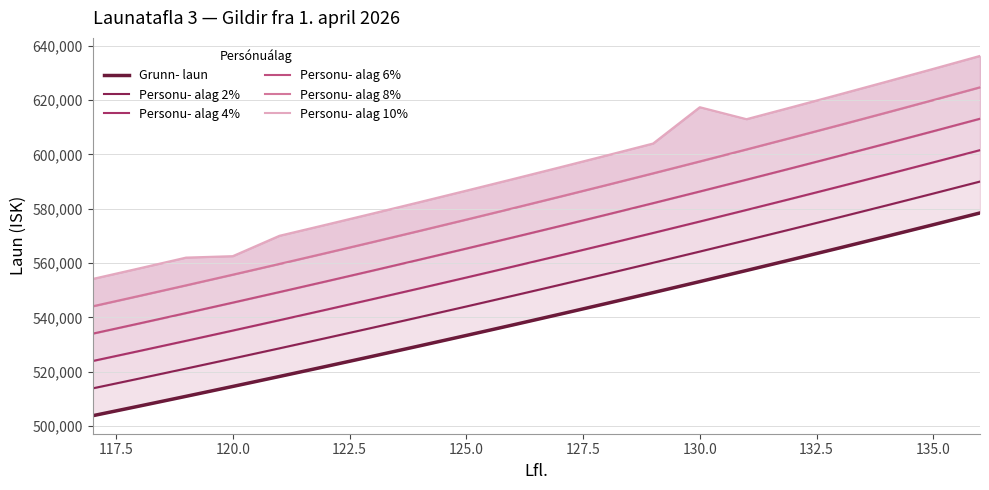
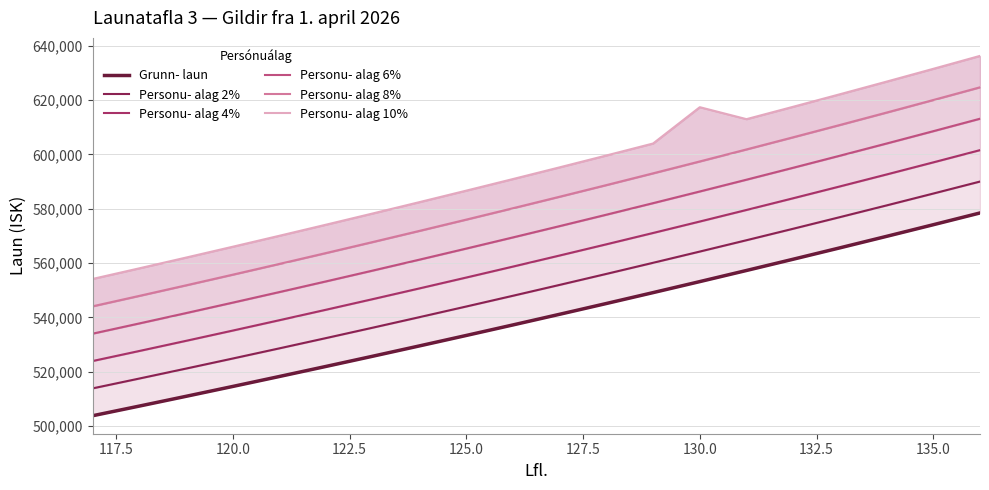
  {
    "Personu- alag 10%": {
-     "120.0": "563,000",
+     "120.0": "566,000",
      "125.0": "587,000",
      "130.0": "617,000",
      "135.0": "632,000"
    }
  }
